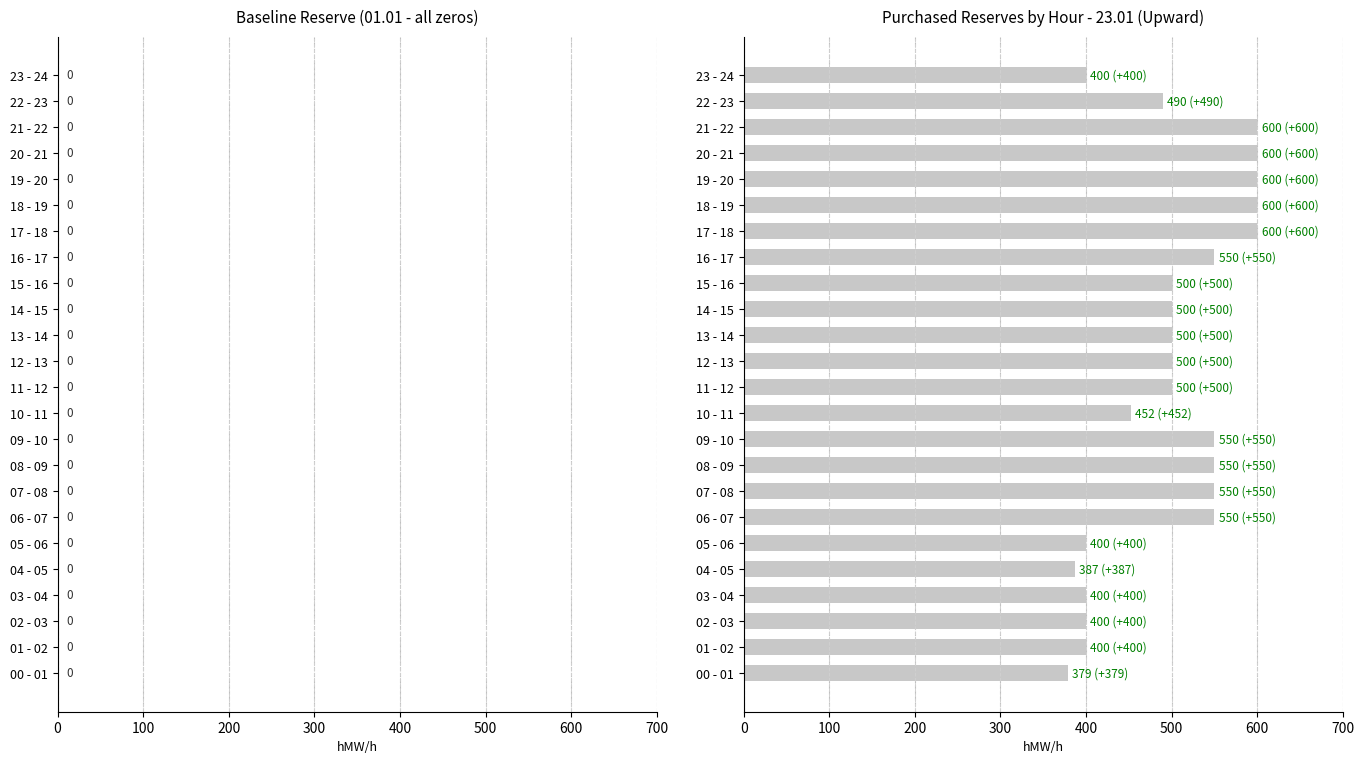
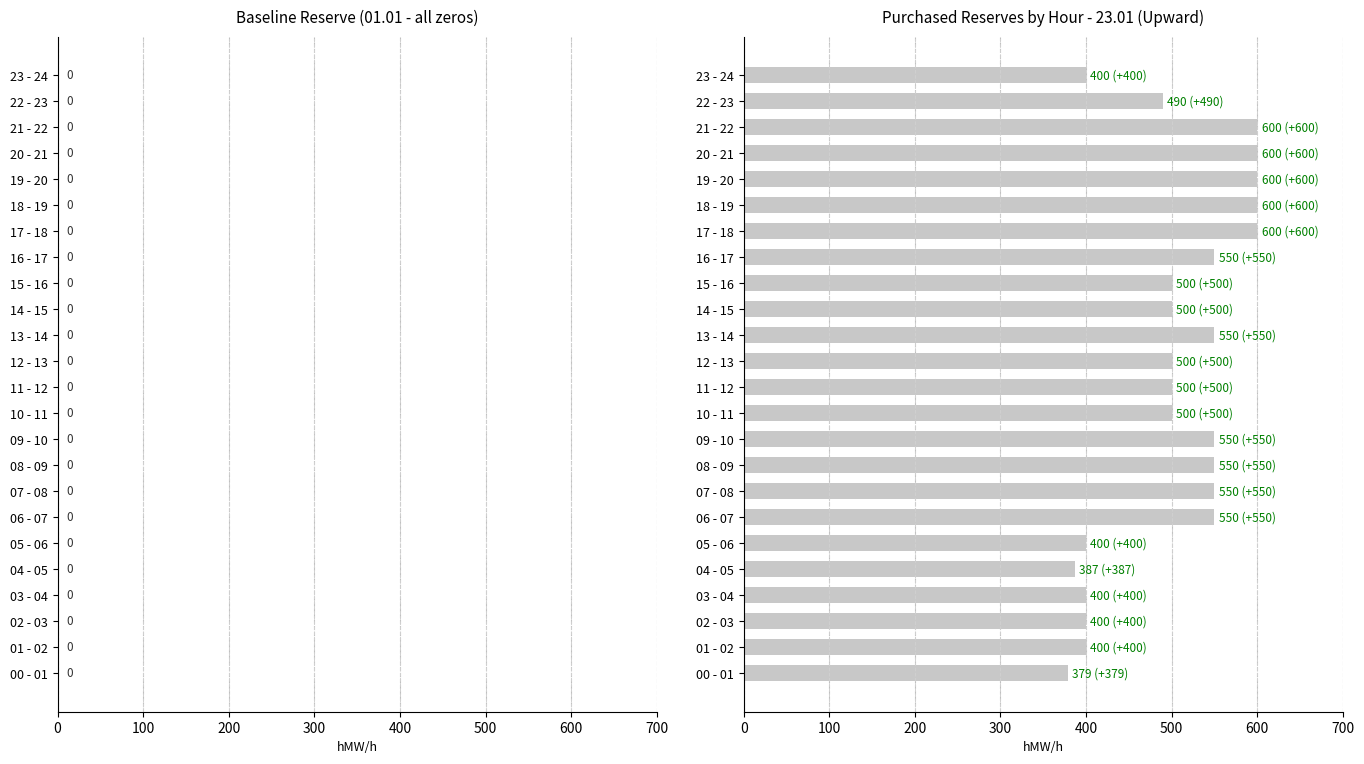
  {
    "Baseline Reserve (01.01 - all zeros)": {
      "23 - 24": "0",
      "22 - 23": "0",
      "21 - 22": "0",
      "20 - 21": "0",
      "19 - 20": "0",
      "18 - 19": "0",
      "17 - 18": "0",
      "16 - 17": "0",
      "15 - 16": "0",
      "14 - 15": "0",
      "13 - 14": "0",
      "12 - 13": "0",
      "11 - 12": "0",
      "10 - 11": "0",
      "09 - 10": "0",
      "08 - 09": "0",
      "07 - 08": "0",
      "06 - 07": "0",
      "05 - 06": "0",
      "04 - 05": "0",
      "03 - 04": "0",
      "02 - 03": "0",
      "01 - 02": "0",
      "00 - 01": "0"
    },
    "Purchased Reserves by Hour - 23.01 (Upward)": {
      "23 - 24": "400",
      "22 - 23": "490",
      "21 - 22": "600",
      "20 - 21": "600",
      "19 - 20": "600",
      "18 - 19": "600",
      "17 - 18": "600",
      "16 - 17": "550",
      "15 - 16": "500",
      "14 - 15": "500",
-     "13 - 14": "500 (+500)",
+     "13 - 14": "550 (+550)",
      "12 - 13": "500",
      "11 - 12": "500",
-     "10 - 11": "452 (+452)",
+     "10 - 11": "500 (+500)",
      "09 - 10": "550",
      "08 - 09": "550",
      "07 - 08": "550",
      "06 - 07": "550",
      "05 - 06": "400",
      "04 - 05": "387",
      "03 - 04": "400",
      "02 - 03": "400",
      "01 - 02": "400",
      "00 - 01": "379"
    }
  }
